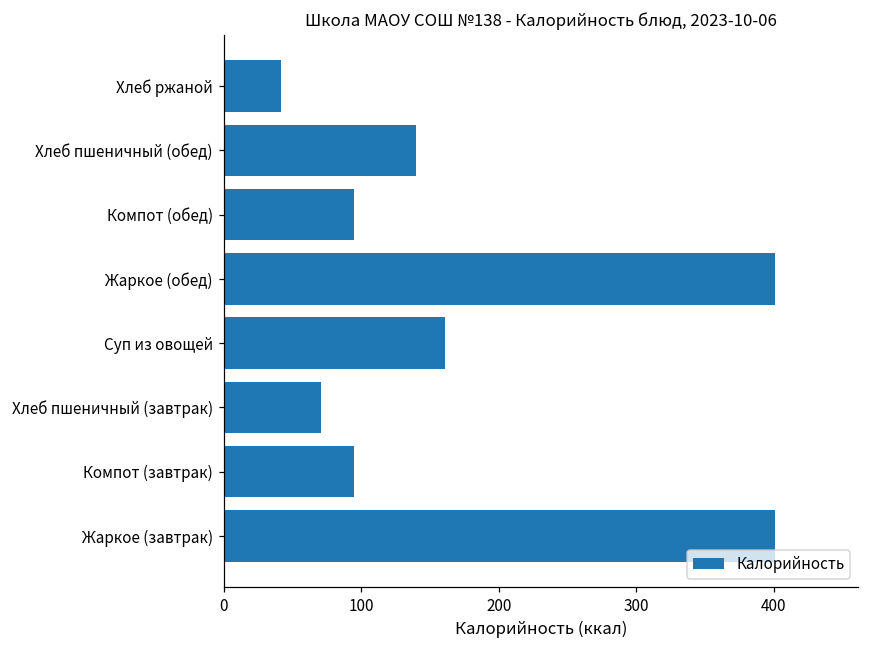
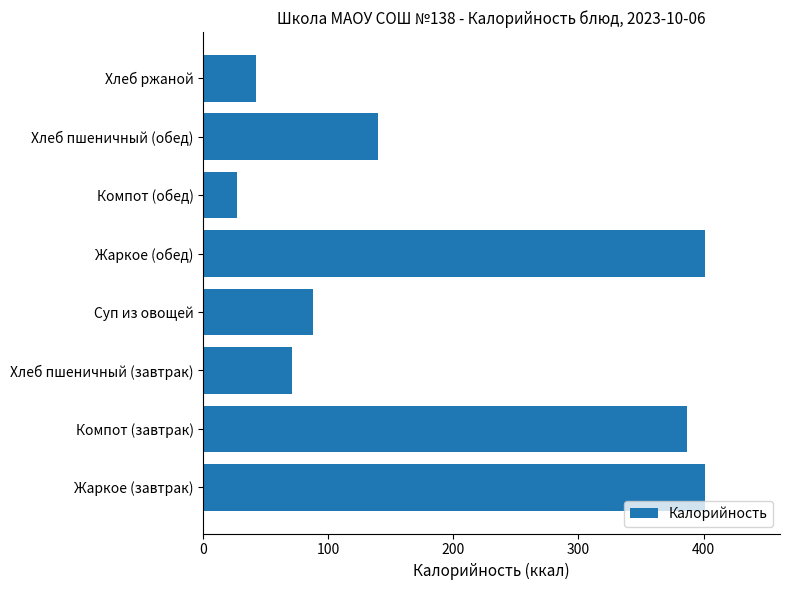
  {
    "Хлеб ржаной": 42,
    "Хлеб пшеничный (обед)": 140,
-   "Компот (обед)": 95,
+   "Компот (обед)": 27,
    "Жаркое (обед)": 401,
-   "Суп из овощей": 161,
+   "Суп из овощей": 88,
    "Хлеб пшеничный (завтрак)": 71,
-   "Компот (завтрак)": 95,
+   "Компот (завтрак)": 387,
    "Жаркое (завтрак)": 401
  }
